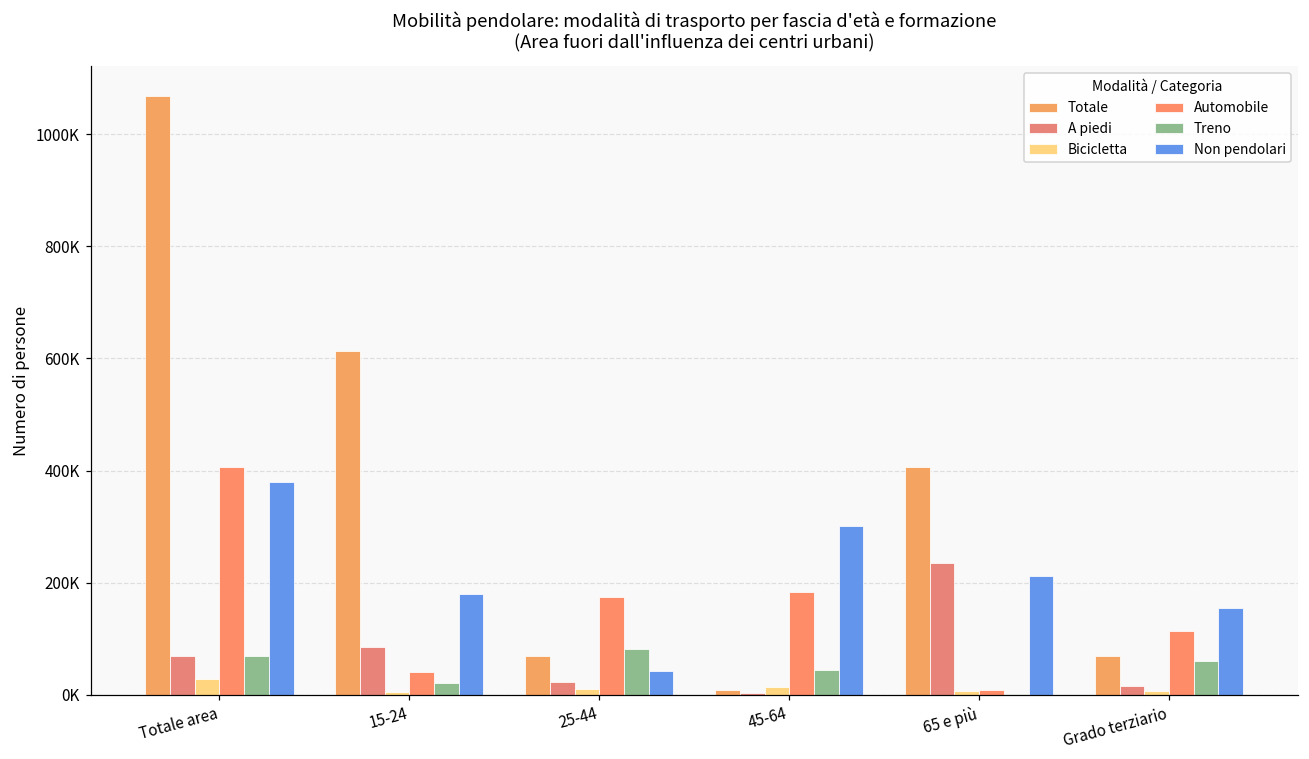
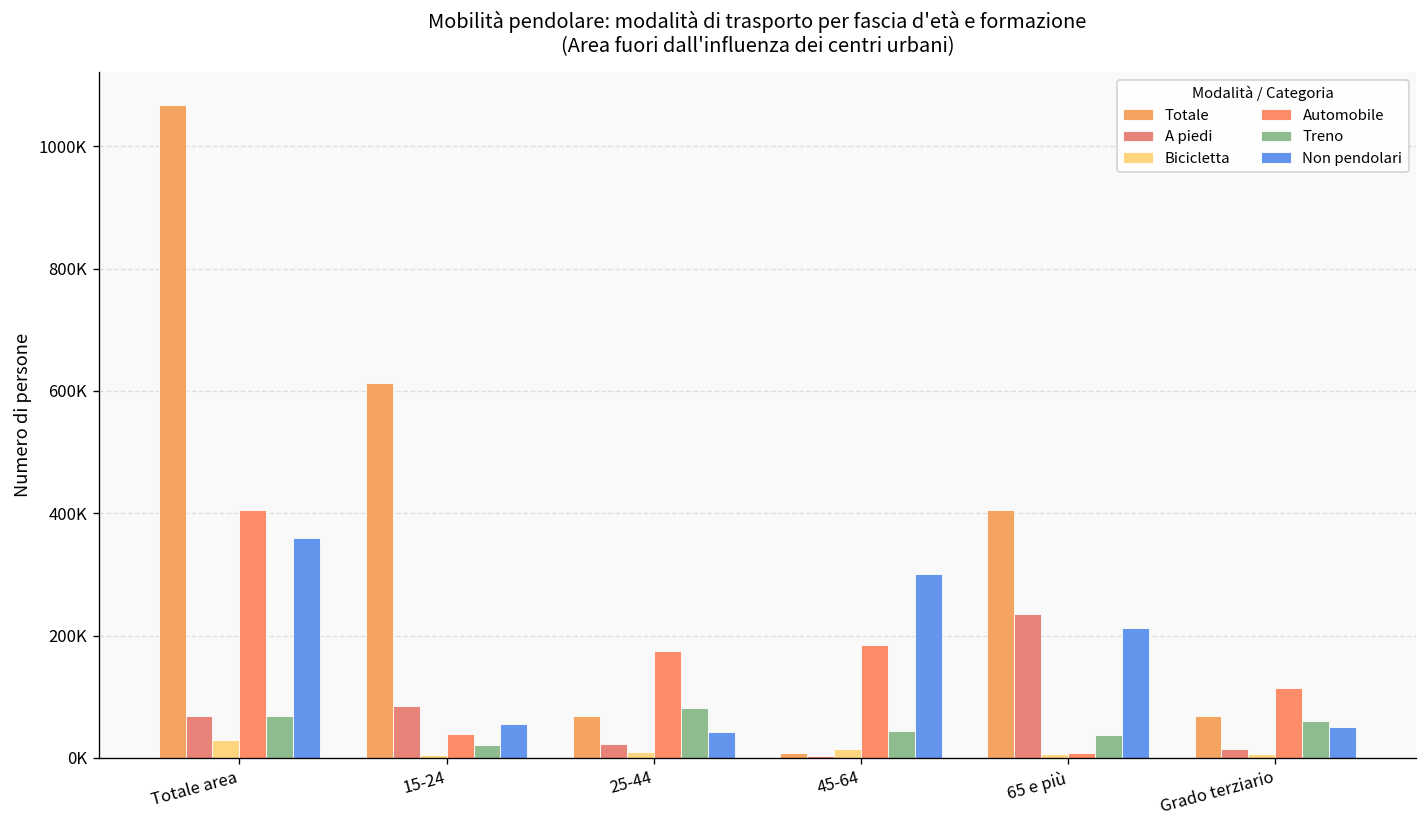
  {
    "Treno": {
      "Totale area": 70000,
      "15-24": 20000,
      "25-44": 80000,
      "45-64": 40000,
-     "65 e più": 0,
+     "65 e più": 40000,
      "Grado terziario": 60000
    },
    "Non pendolari": {
-     "Totale area": 380000,
-     "15-24": 180000,
+     "Totale area": 360000,
+     "15-24": 60000,
      "25-44": 40000,
      "45-64": 300000,
      "65 e più": 210000,
-     "Grado terziario": 150000
+     "Grado terziario": 50000
    }
  }
